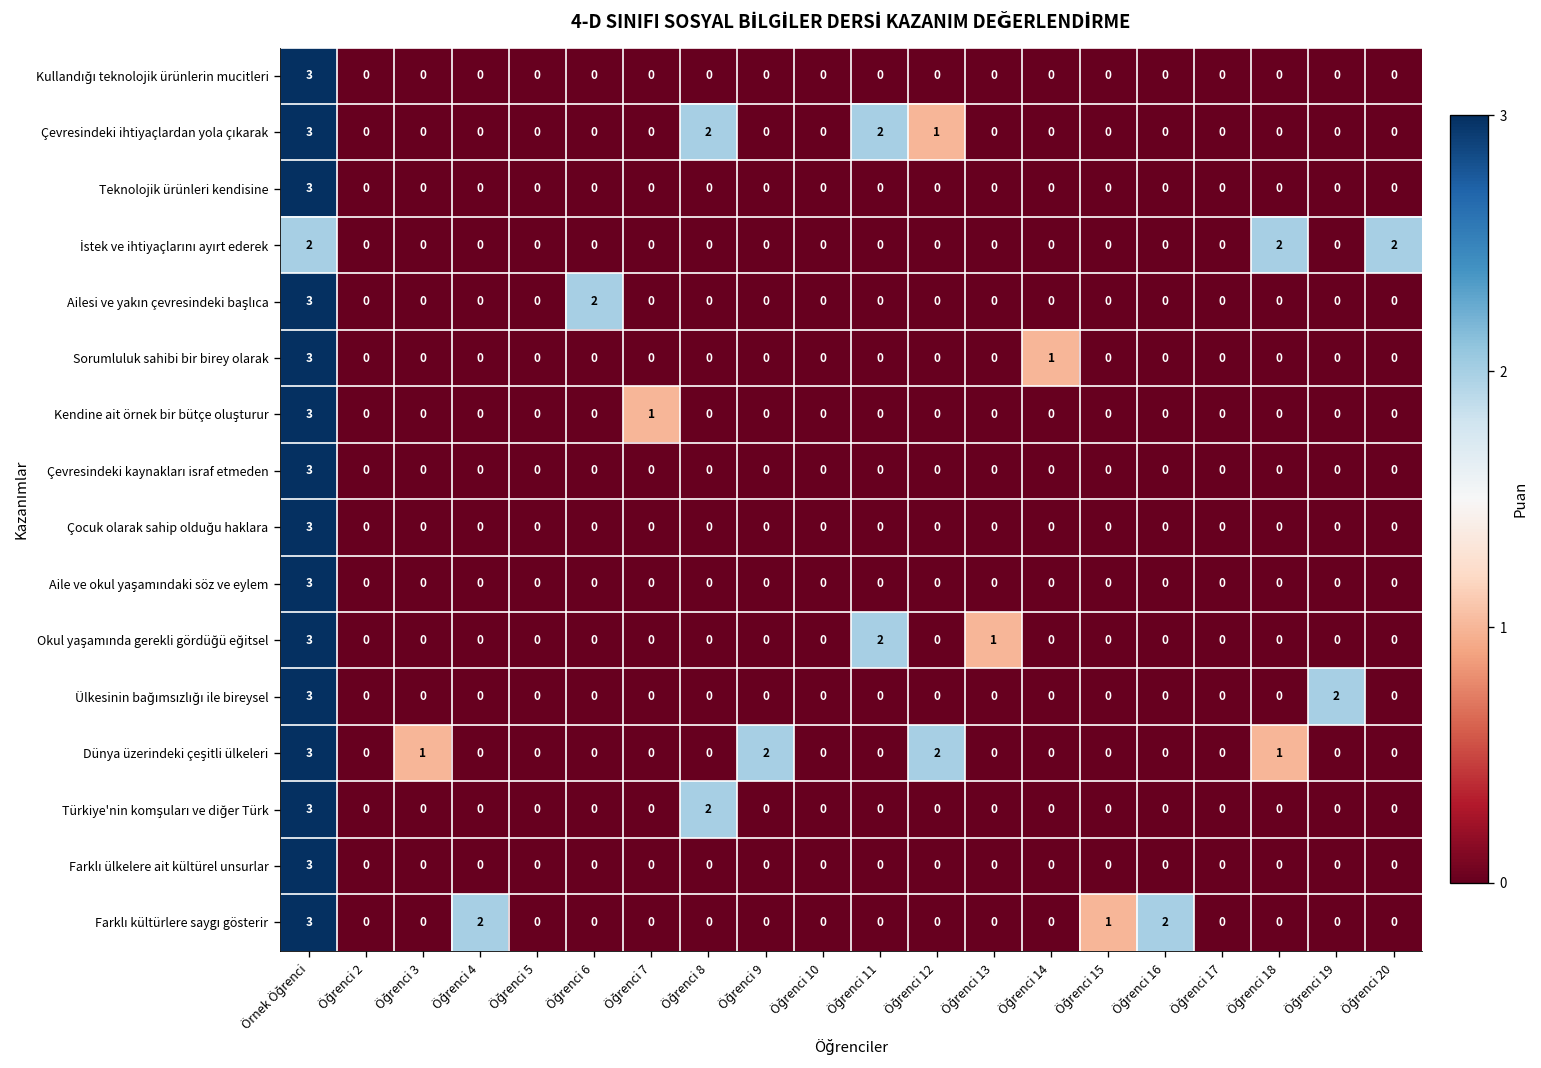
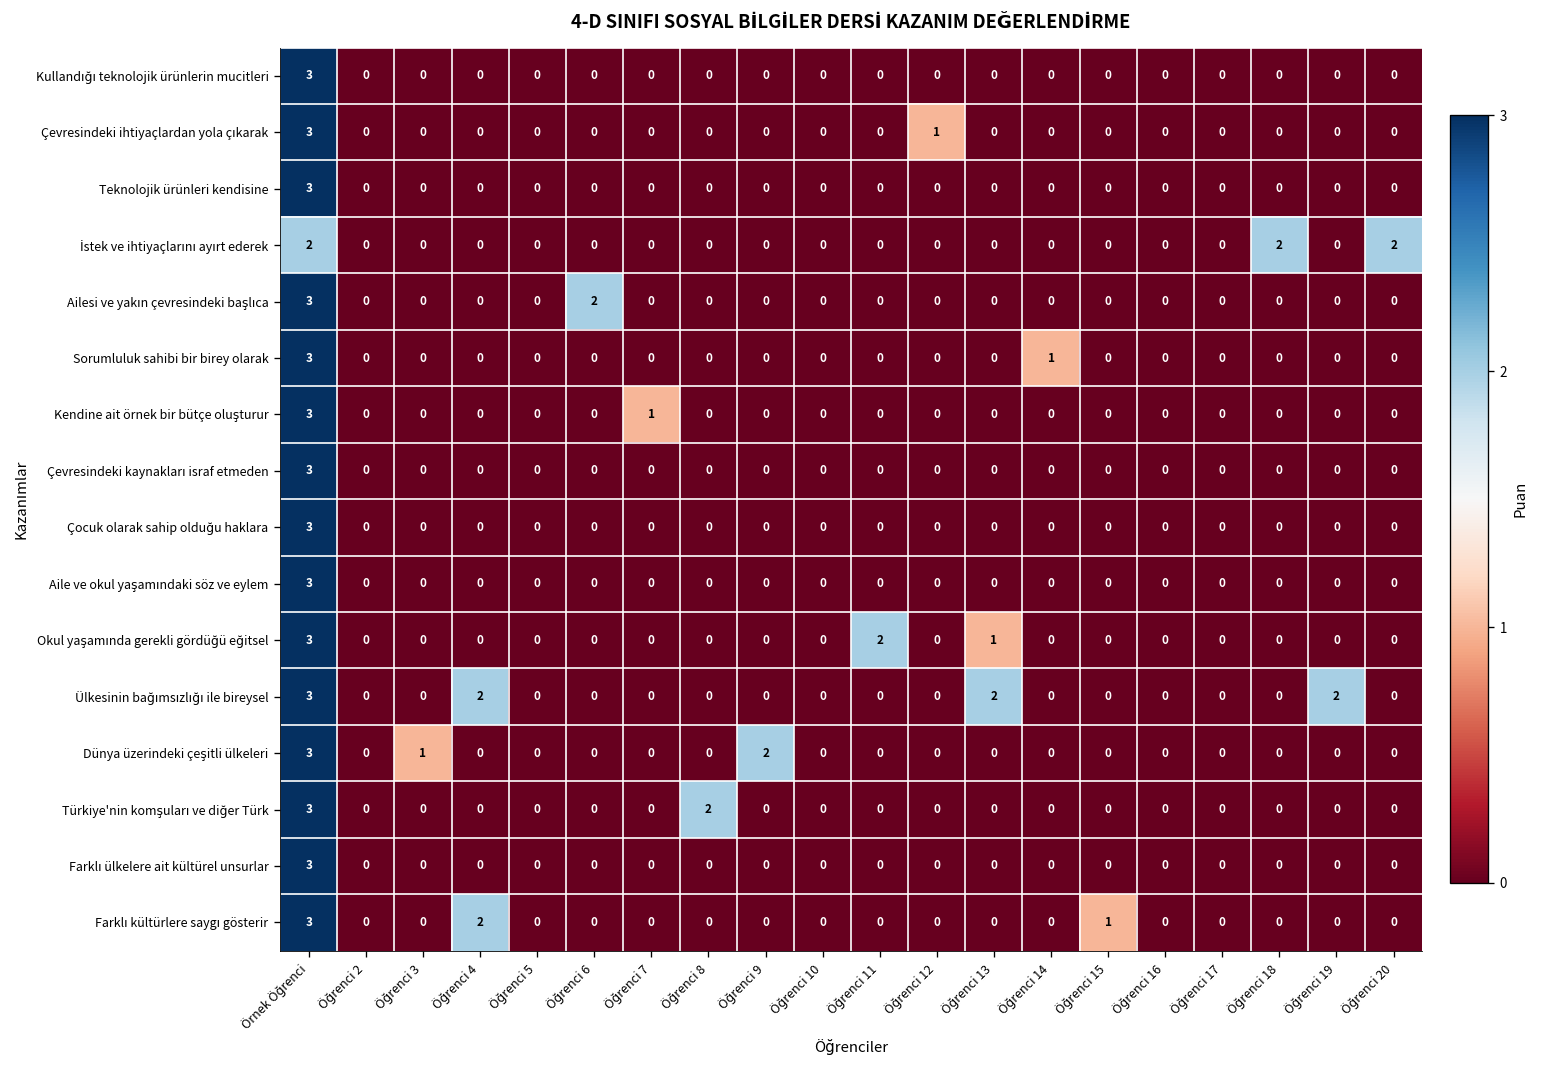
  {
    "Çevresindeki ihtiyaçlardan yola çıkarak": {
      "Örnek Öğrenci": 3,
      "Öğrenci 2": 0,
      "Öğrenci 3": 0,
      "Öğrenci 4": 0,
      "Öğrenci 5": 0,
      "Öğrenci 6": 0,
      "Öğrenci 7": 0,
-     "Öğrenci 8": 2,
+     "Öğrenci 8": 0,
      "Öğrenci 9": 0,
      "Öğrenci 10": 0,
-     "Öğrenci 11": 2,
+     "Öğrenci 11": 0,
      "Öğrenci 12": 1,
      "Öğrenci 13": 0,
      "Öğrenci 14": 0,
      "Öğrenci 15": 0,
      "Öğrenci 16": 0,
      "Öğrenci 17": 0,
      "Öğrenci 18": 0,
      "Öğrenci 19": 0,
      "Öğrenci 20": 0
    },
    "Ülkesinin bağımsızlığı ile bireysel": {
      "Örnek Öğrenci": 3,
      "Öğrenci 2": 0,
      "Öğrenci 3": 0,
-     "Öğrenci 4": 0,
+     "Öğrenci 4": 2,
      "Öğrenci 5": 0,
      "Öğrenci 6": 0,
      "Öğrenci 7": 0,
      "Öğrenci 8": 0,
      "Öğrenci 9": 0,
      "Öğrenci 10": 0,
      "Öğrenci 11": 0,
      "Öğrenci 12": 0,
-     "Öğrenci 13": 0,
+     "Öğrenci 13": 2,
      "Öğrenci 14": 0,
      "Öğrenci 15": 0,
      "Öğrenci 16": 0,
      "Öğrenci 17": 0,
      "Öğrenci 18": 0,
      "Öğrenci 19": 2,
      "Öğrenci 20": 0
    },
    "Dünya üzerindeki çeşitli ülkeleri": {
      "Örnek Öğrenci": 3,
      "Öğrenci 2": 0,
      "Öğrenci 3": 1,
      "Öğrenci 4": 0,
      "Öğrenci 5": 0,
      "Öğrenci 6": 0,
      "Öğrenci 7": 0,
      "Öğrenci 8": 0,
      "Öğrenci 9": 2,
      "Öğrenci 10": 0,
      "Öğrenci 11": 0,
-     "Öğrenci 12": 2,
+     "Öğrenci 12": 0,
      "Öğrenci 13": 0,
      "Öğrenci 14": 0,
      "Öğrenci 15": 0,
      "Öğrenci 16": 0,
      "Öğrenci 17": 0,
-     "Öğrenci 18": 1,
+     "Öğrenci 18": 0,
      "Öğrenci 19": 0,
      "Öğrenci 20": 0
    },
    "Farklı kültürlere saygı gösterir": {
      "Örnek Öğrenci": 3,
      "Öğrenci 2": 0,
      "Öğrenci 3": 0,
      "Öğrenci 4": 2,
      "Öğrenci 5": 0,
      "Öğrenci 6": 0,
      "Öğrenci 7": 0,
      "Öğrenci 8": 0,
      "Öğrenci 9": 0,
      "Öğrenci 10": 0,
      "Öğrenci 11": 0,
      "Öğrenci 12": 0,
      "Öğrenci 13": 0,
      "Öğrenci 14": 0,
      "Öğrenci 15": 1,
-     "Öğrenci 16": 2,
+     "Öğrenci 16": 0,
      "Öğrenci 17": 0,
      "Öğrenci 18": 0,
      "Öğrenci 19": 0,
      "Öğrenci 20": 0
    }
  }
